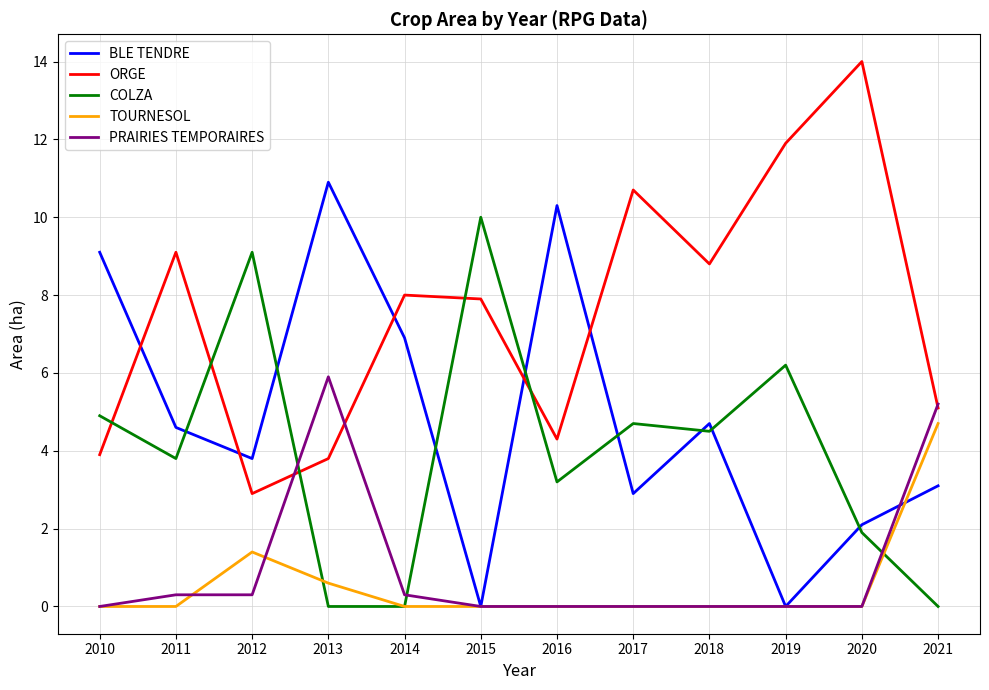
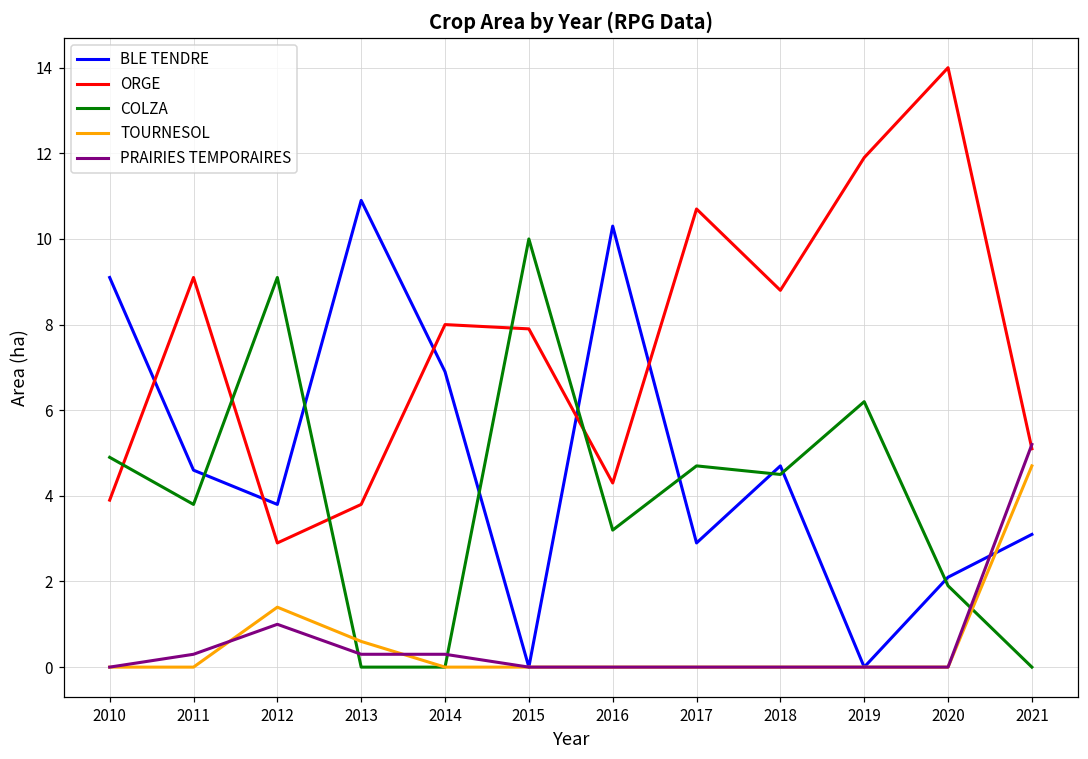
  {
    "BLE TENDRE": {
      "2010": 9.1,
      "2011": 4.6,
      "2012": 3.8,
      "2013": 10.9,
      "2014": 6.9,
      "2016": 10.3,
      "2017": 2.9,
      "2018": 4.7,
      "2020": 2.1,
      "2021": 3.1
    },
    "ORGE": {
      "2010": 3.9,
      "2011": 9.1,
      "2012": 2.9,
      "2013": 3.8,
      "2014": 8.0,
      "2015": 7.9,
      "2016": 4.3,
      "2017": 10.7,
      "2018": 8.8,
      "2019": 11.9,
      "2020": 14.0,
      "2021": 5.1
    },
    "COLZA": {
      "2010": 4.9,
      "2011": 3.8,
      "2012": 9.1,
      "2013": 0.0,
      "2015": 10.0,
      "2016": 3.2,
      "2017": 4.7,
      "2018": 4.5,
      "2019": 6.2,
      "2020": 1.9,
      "2021": 0.0
    },
    "TOURNESOL": {
      "2011": 0.0,
      "2012": 1.4,
      "2013": 0.6,
      "2021": 4.7
    },
    "PRAIRIES TEMPORAIRES": {
      "2011": 0.3,
-     "2012": 0.3,
-     "2013": 5.9,
+     "2012": 1.0,
+     "2013": 0.3,
      "2014": 0.3,
      "2021": 5.2
    }
  }
